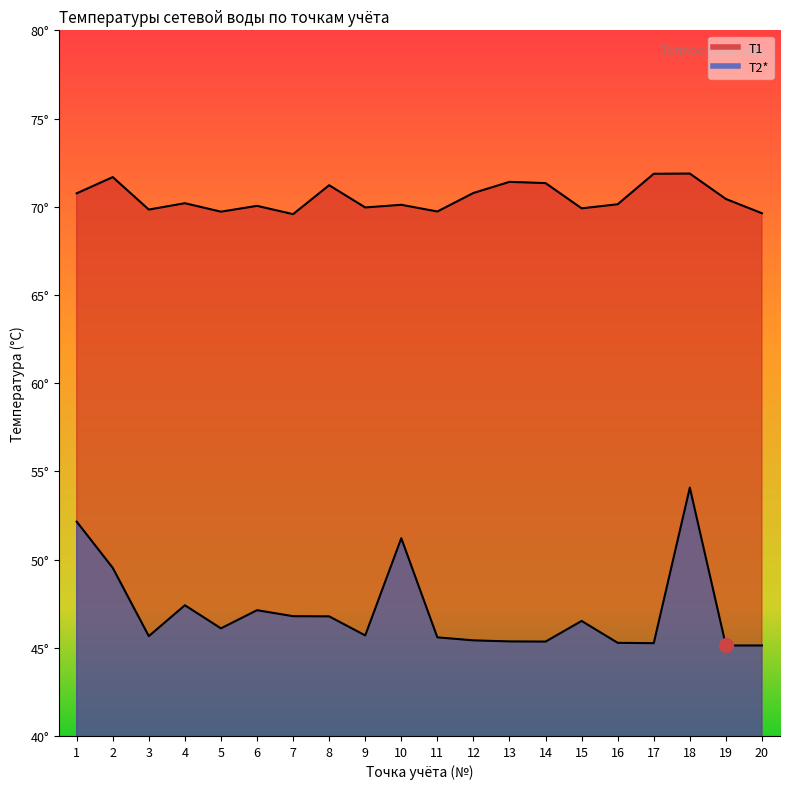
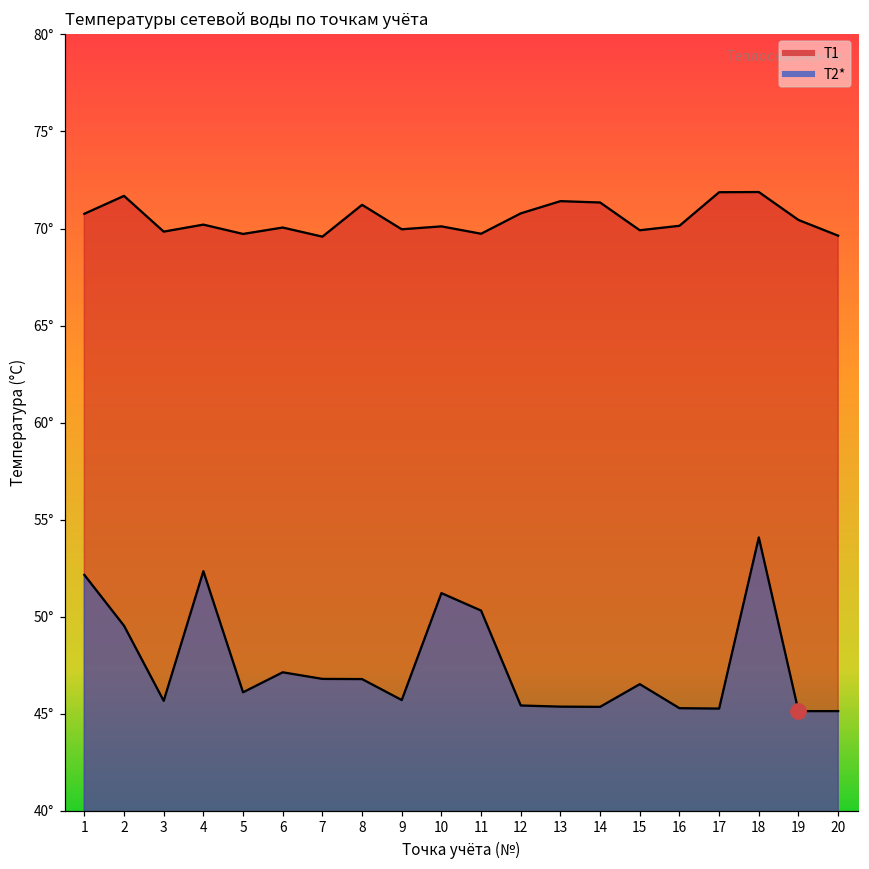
  {
    "T2*": {
      "1": "52.2°",
      "2": "49.5°",
      "3": "45.7°",
-     "4": "47.4°",
+     "4": "52.3°",
      "5": "46.1°",
      "6": "47.1°",
      "7": "46.8°",
      "8": "46.8°",
      "9": "45.7°",
      "10": "51.2°",
-     "11": "45.6°",
+     "11": "50.3°",
      "12": "45.4°",
      "13": "45.4°",
      "14": "45.4°",
      "15": "46.5°",
      "16": "45.3°",
      "17": "45.3°",
      "18": "54.1°",
      "20": "45.1°"
    }
  }
